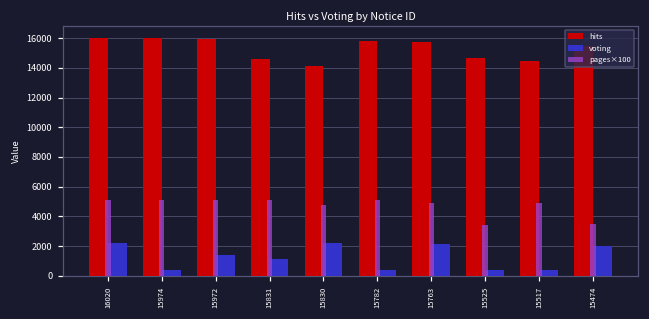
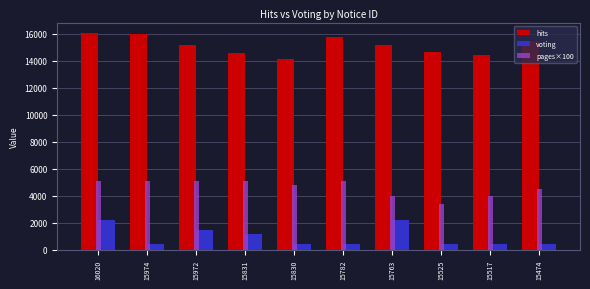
  {
    "hits": {
      "16020": 16000,
      "15974": 16000,
-     "15972": 16000,
+     "15972": 15100,
      "15831": 14600,
      "15830": 14100,
      "15782": 15800,
-     "15763": 15800,
+     "15763": 15100,
      "15525": 14600,
      "15517": 14400
    },
    "voting": {
      "16020": 2200,
      "15974": 400,
      "15972": 1400,
      "15831": 1200,
-     "15830": 2200,
+     "15830": 400,
      "15782": 400,
      "15763": 2200,
      "15525": 400,
      "15517": 400,
-     "15474": 2000
+     "15474": 400
    },
    "pages×100": {
      "16020": 5100,
      "15974": 5100,
      "15972": 5100,
      "15831": 5100,
      "15830": 4800,
      "15782": 5100,
-     "15763": 4900,
+     "15763": 4000,
      "15525": 3400,
-     "15517": 4900,
-     "15474": 3500
+     "15517": 4000,
+     "15474": 4500
    }
  }
